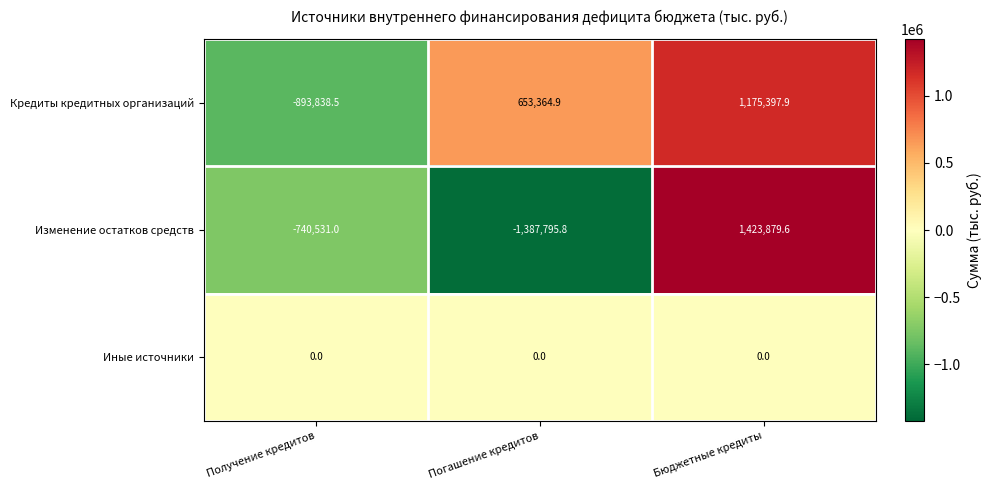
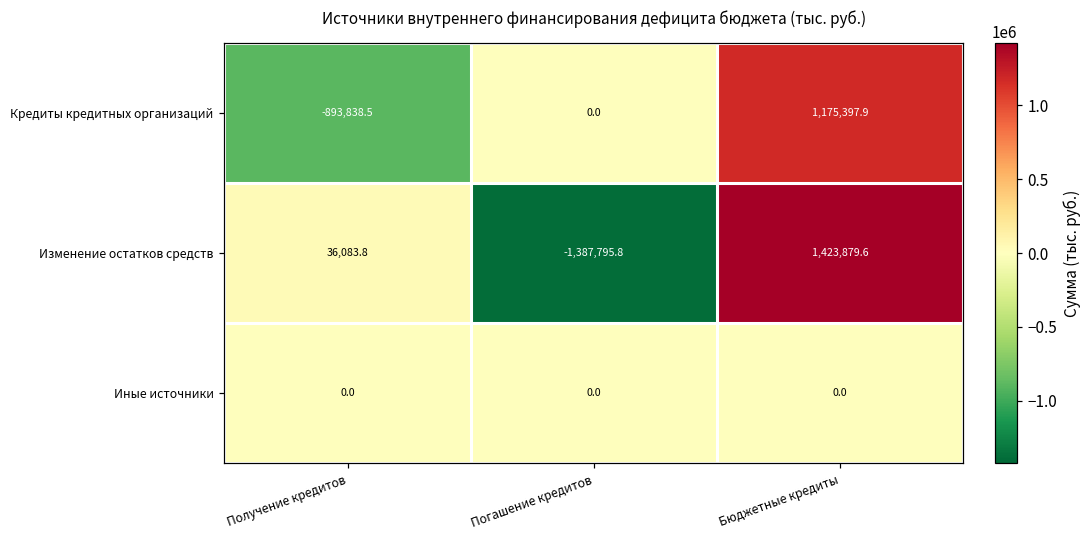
  {
    "Кредиты кредитных организаций": {
      "Получение кредитов": "-893,838.5",
-     "Погашение кредитов": "653,364.9",
+     "Погашение кредитов": "0.0",
      "Бюджетные кредиты": "1,175,397.9"
    },
    "Изменение остатков средств": {
-     "Получение кредитов": "-740,531.0",
+     "Получение кредитов": "36,083.8",
      "Погашение кредитов": "-1,387,795.8",
      "Бюджетные кредиты": "1,423,879.6"
    },
    "Иные источники": {
      "Получение кредитов": "0.0",
      "Погашение кредитов": "0.0",
      "Бюджетные кредиты": "0.0"
    }
  }
